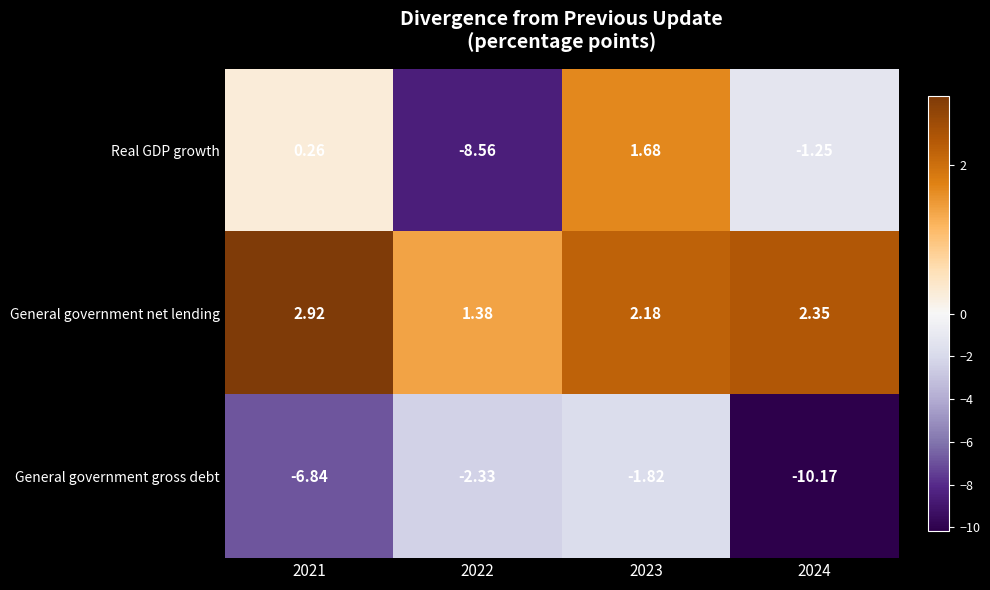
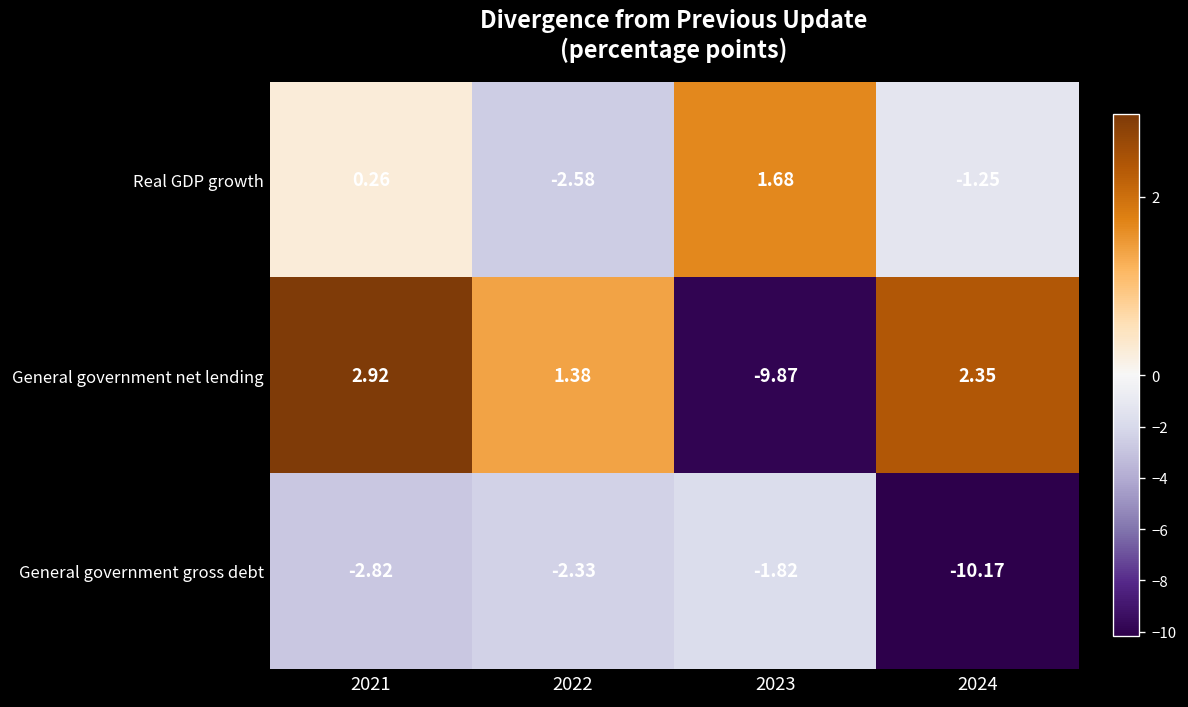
  {
    "Real GDP growth": {
-     "2022": -8.56,
+     "2022": -2.58,
      "2023": 1.68
    },
    "General government net lending": {
      "2021": 2.92,
      "2022": 1.38,
-     "2023": 2.18,
+     "2023": -9.87,
      "2024": 2.35
    },
    "General government gross debt": {
-     "2021": -6.84,
+     "2021": -2.82,
      "2024": -10.17
    }
  }
